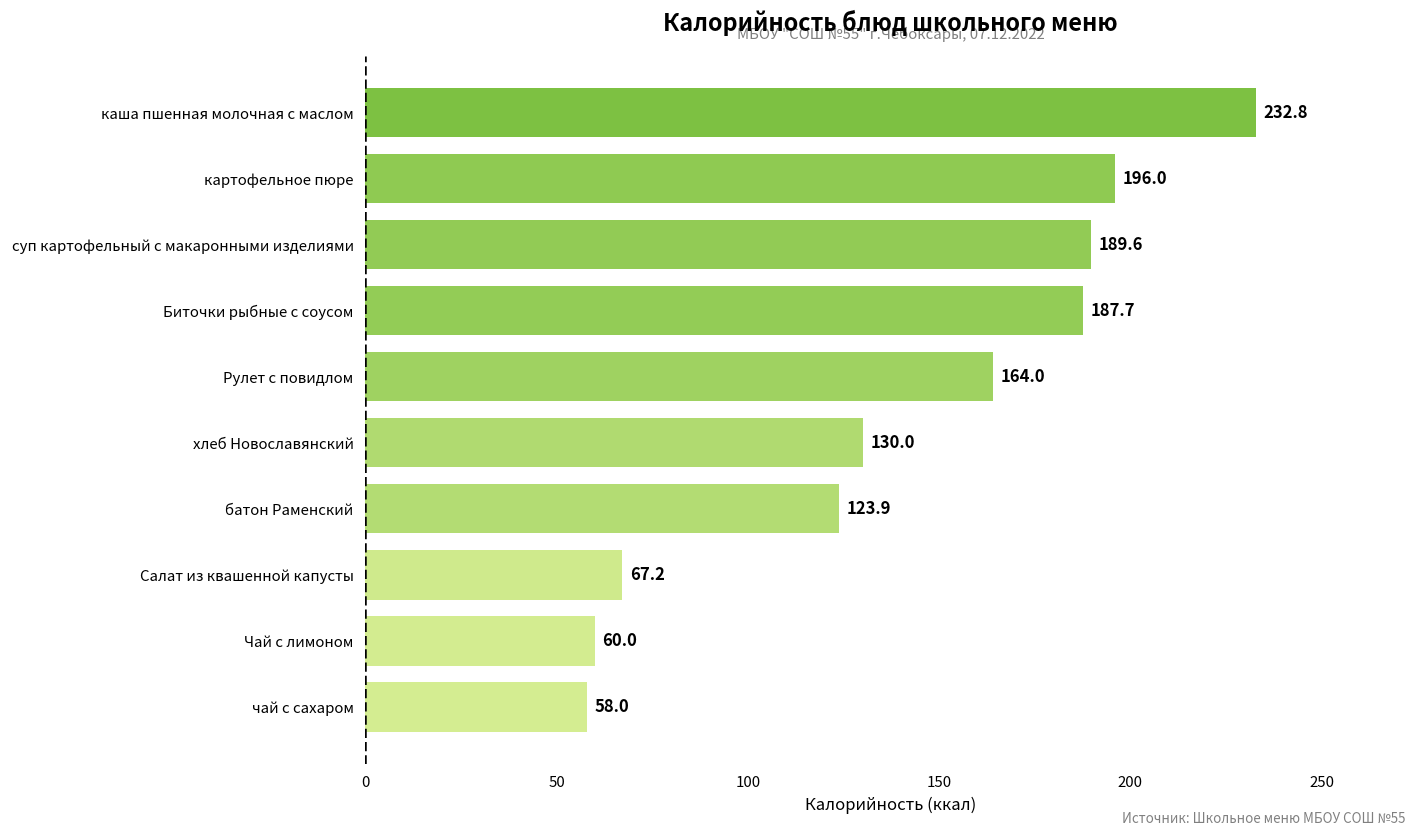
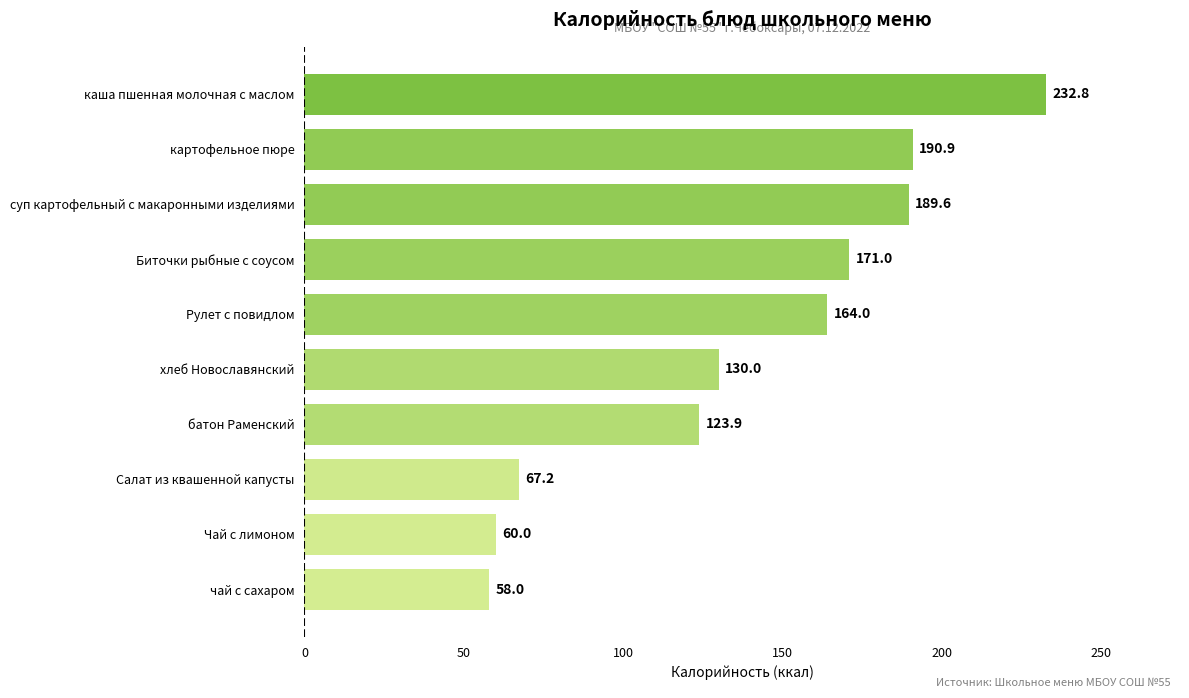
  {
    "каша пшенная молочная с маслом": 232.8,
-   "картофельное пюре": 196.0,
+   "картофельное пюре": 190.9,
    "суп картофельный с макаронными изделиями": 189.6,
-   "Биточки рыбные с соусом": 187.7,
+   "Биточки рыбные с соусом": 171.0,
    "Рулет с повидлом": 164.0,
    "хлеб Новославянский": 130.0,
    "батон Раменский": 123.9,
    "Салат из квашенной капусты": 67.2,
    "Чай с лимоном": 60.0,
    "чай с сахаром": 58.0
  }
